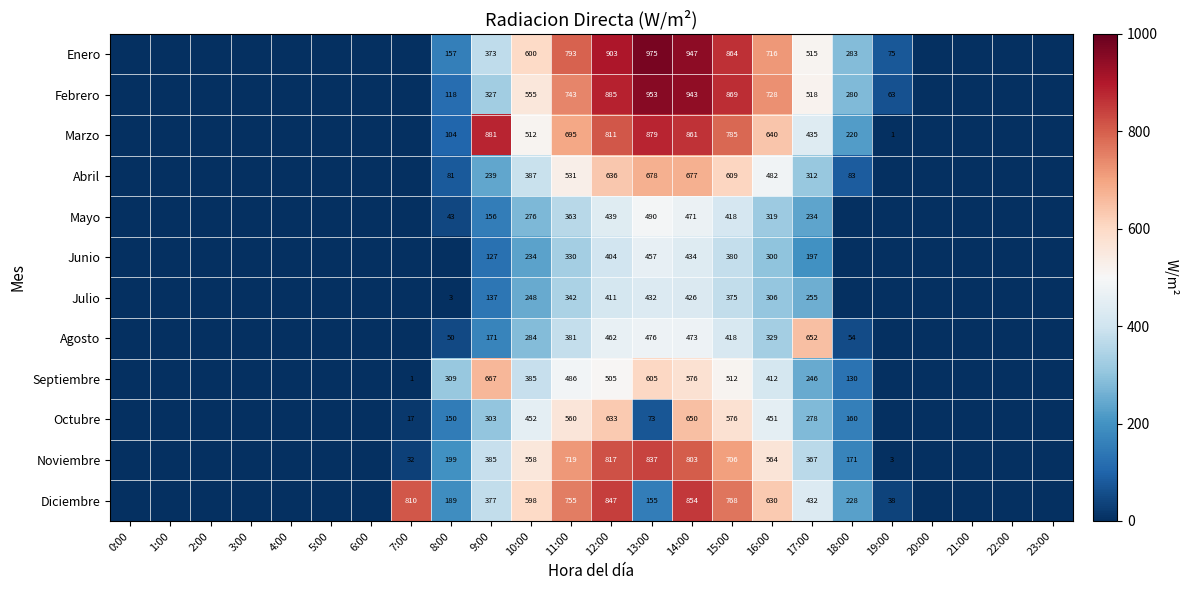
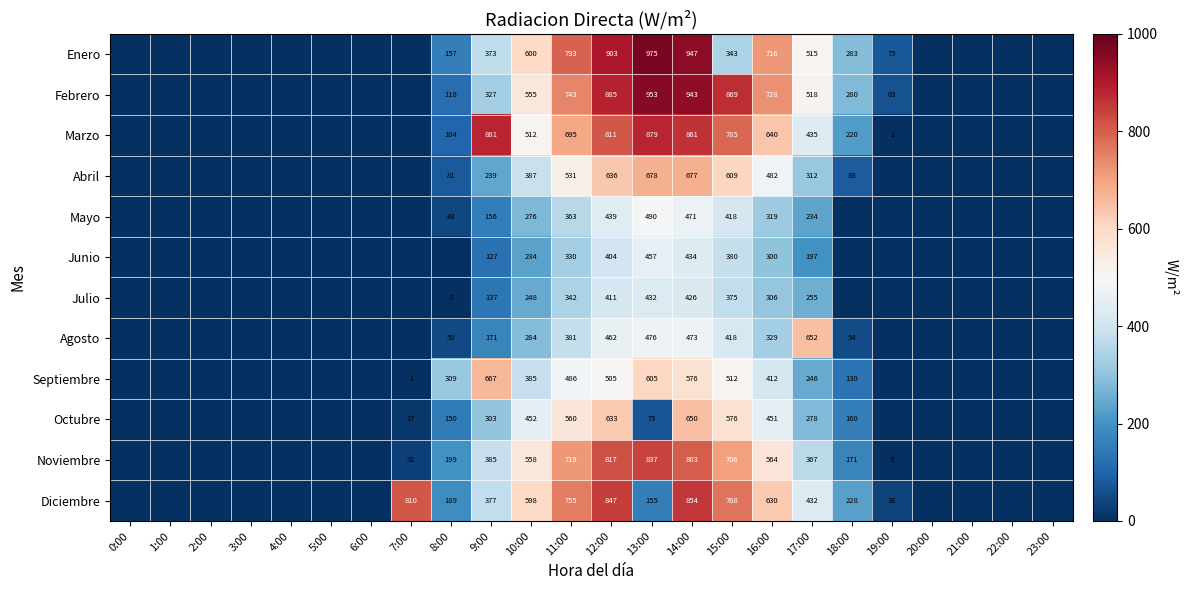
  {
    "Enero": {
      "8:00": 157,
      "9:00": 373,
      "10:00": 600,
      "11:00": 793,
      "12:00": 903,
      "13:00": 975,
      "14:00": 947,
-     "15:00": 864,
+     "15:00": 343,
      "16:00": 716,
      "17:00": 515,
      "18:00": 283,
      "19:00": 75
    },
    "Febrero": {
      "8:00": 118,
      "9:00": 327,
      "10:00": 555,
      "11:00": 743,
      "12:00": 885,
      "13:00": 953,
      "14:00": 943,
      "15:00": 869,
      "16:00": 728,
      "17:00": 518,
      "18:00": 280,
      "19:00": 63
    },
    "Marzo": {
      "8:00": 104,
      "9:00": 881,
      "10:00": 512,
      "11:00": 695,
      "12:00": 811,
      "13:00": 879,
      "14:00": 861,
      "15:00": 785,
      "16:00": 640,
      "17:00": 435,
      "18:00": 220,
      "19:00": 1
    },
    "Abril": {
      "8:00": 81,
      "9:00": 239,
      "10:00": 387,
      "11:00": 531,
      "12:00": 636,
      "13:00": 678,
      "14:00": 677,
      "15:00": 609,
      "16:00": 482,
      "17:00": 312,
      "18:00": 83
    },
    "Mayo": {
      "8:00": 43,
      "9:00": 156,
      "10:00": 276,
      "11:00": 363,
      "12:00": 439,
      "13:00": 490,
      "14:00": 471,
      "15:00": 418,
      "16:00": 319,
      "17:00": 234
    },
    "Junio": {
      "9:00": 127,
      "10:00": 234,
      "11:00": 330,
      "12:00": 404,
      "13:00": 457,
      "14:00": 434,
      "15:00": 380,
      "16:00": 300,
      "17:00": 197
    },
    "Julio": {
      "8:00": 3,
      "9:00": 137,
      "10:00": 248,
      "11:00": 342,
      "12:00": 411,
      "13:00": 432,
      "14:00": 426,
      "15:00": 375,
      "16:00": 306,
      "17:00": 255
    },
    "Agosto": {
      "8:00": 50,
      "9:00": 171,
      "10:00": 284,
      "11:00": 381,
      "12:00": 462,
      "13:00": 476,
      "14:00": 473,
      "15:00": 418,
      "16:00": 329,
      "17:00": 652,
      "18:00": 54
    },
    "Septiembre": {
      "7:00": 1,
      "8:00": 309,
      "9:00": 667,
      "10:00": 385,
      "11:00": 486,
      "12:00": 505,
      "13:00": 605,
      "14:00": 576,
      "15:00": 512,
      "16:00": 412,
      "17:00": 246,
      "18:00": 130
    },
    "Octubre": {
      "7:00": 17,
      "8:00": 150,
      "9:00": 303,
      "10:00": 452,
      "11:00": 560,
      "12:00": 633,
      "13:00": 73,
      "14:00": 650,
      "15:00": 576,
      "16:00": 451,
      "17:00": 278,
      "18:00": 160
    },
    "Noviembre": {
      "7:00": 32,
      "8:00": 199,
      "9:00": 385,
      "10:00": 558,
      "11:00": 719,
      "12:00": 817,
      "13:00": 837,
      "14:00": 803,
      "15:00": 706,
      "16:00": 564,
      "17:00": 367,
      "18:00": 171,
      "19:00": 3
    },
    "Diciembre": {
      "7:00": 810,
      "8:00": 189,
      "9:00": 377,
      "10:00": 598,
      "11:00": 755,
      "12:00": 847,
      "13:00": 155,
      "14:00": 854,
      "15:00": 768,
      "16:00": 630,
      "17:00": 432,
      "18:00": 228,
      "19:00": 38
    }
  }
